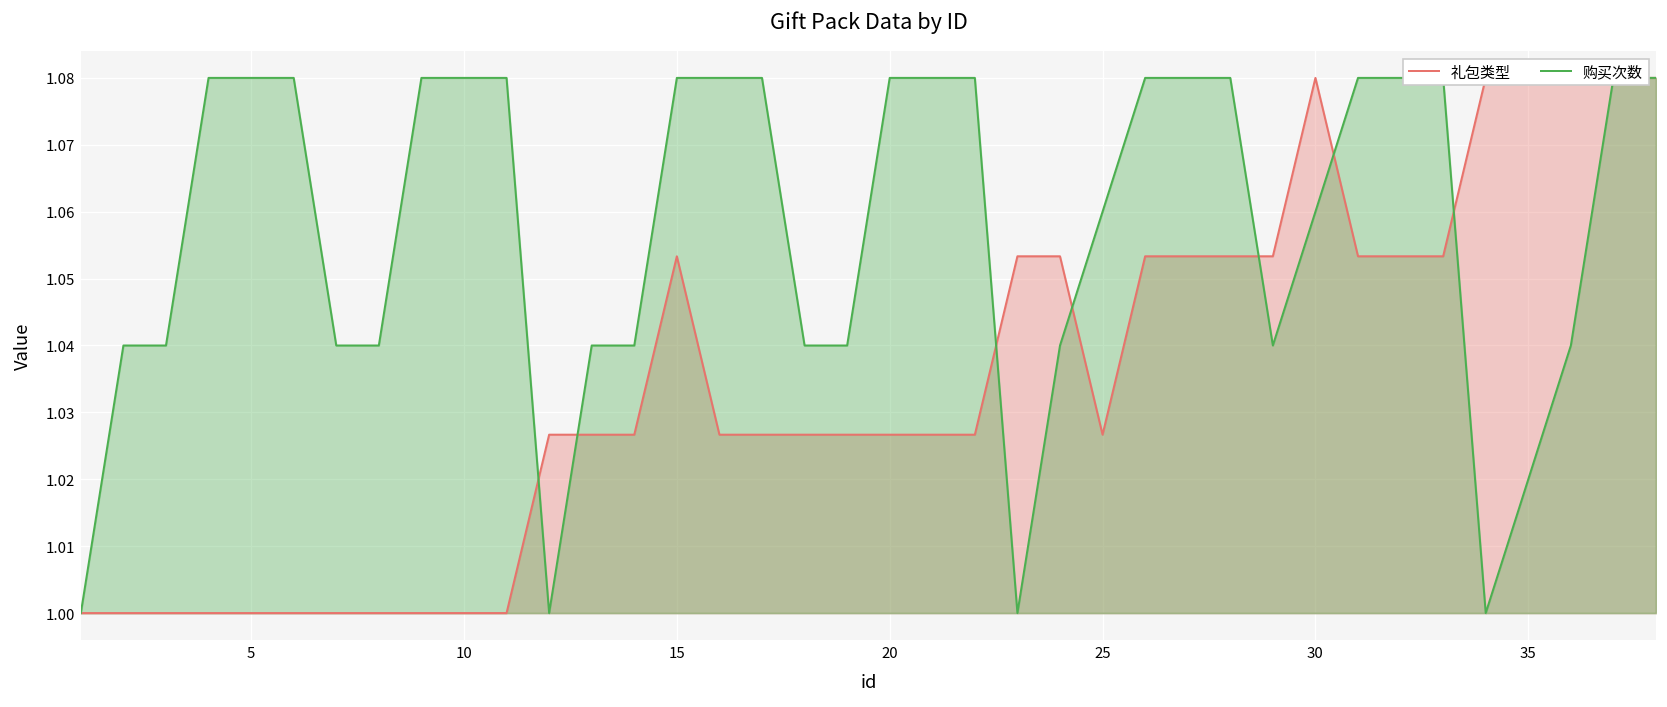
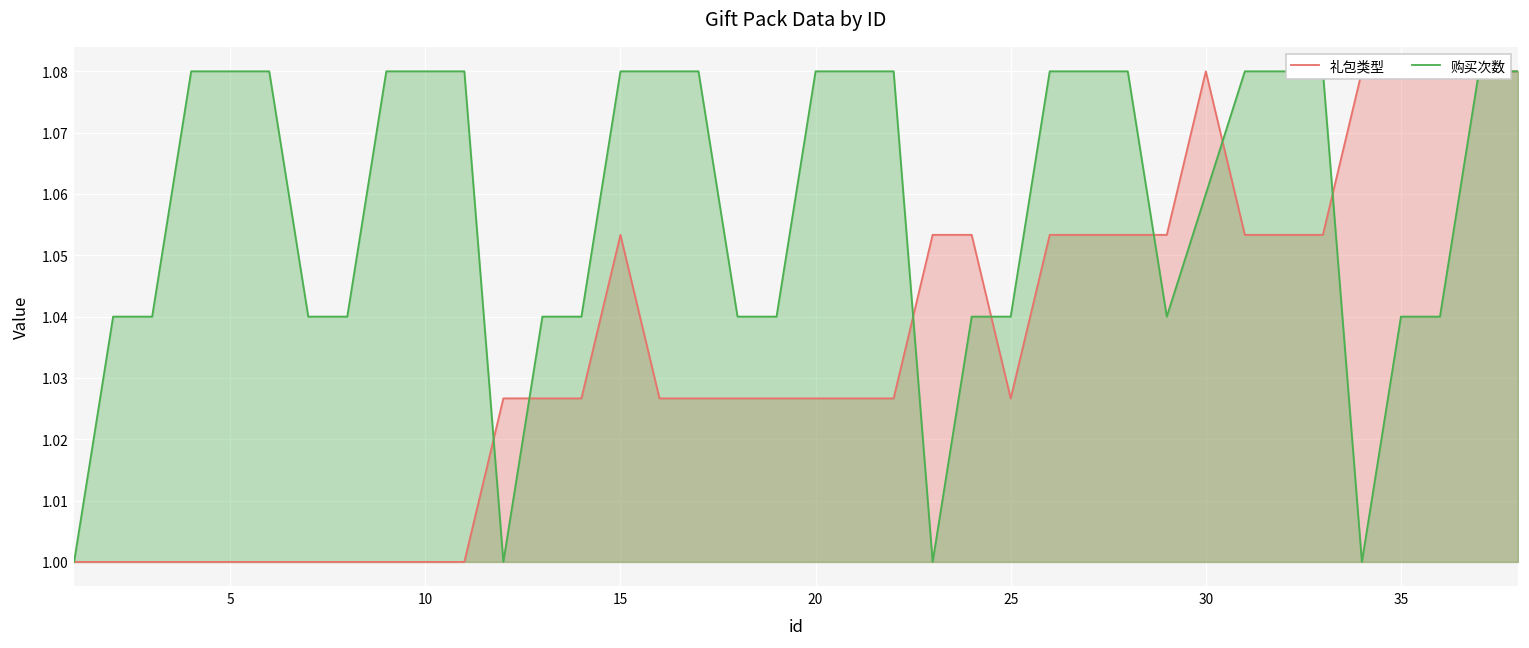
  {
    "礼包类型": {
      "5": 1.000,
      "10": 1.000,
      "15": 1.053,
      "20": 1.027,
      "25": 1.027,
      "30": 1.080
    },
    "购买次数": {
      "5": 1.080,
      "10": 1.080,
      "15": 1.080,
      "20": 1.080,
-     "25": 1.060,
+     "25": 1.040,
      "30": 1.060,
-     "35": 1.020
+     "35": 1.040
    }
  }
